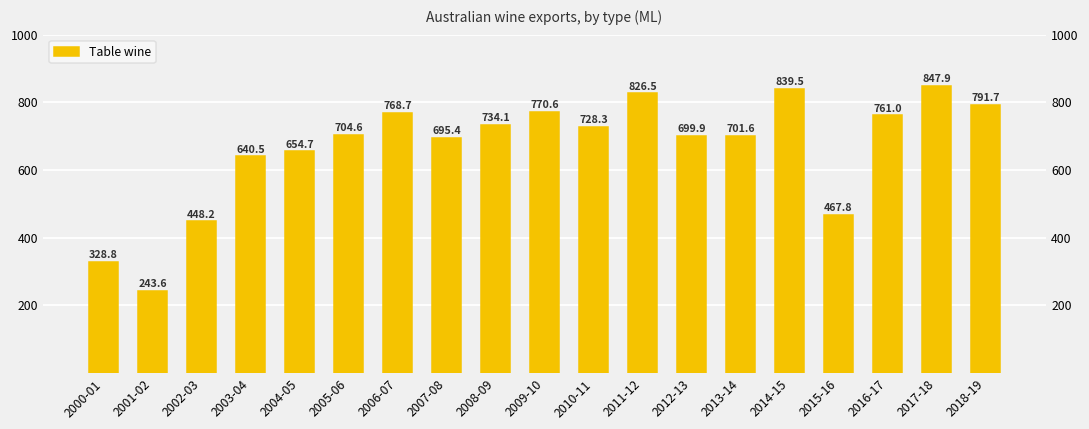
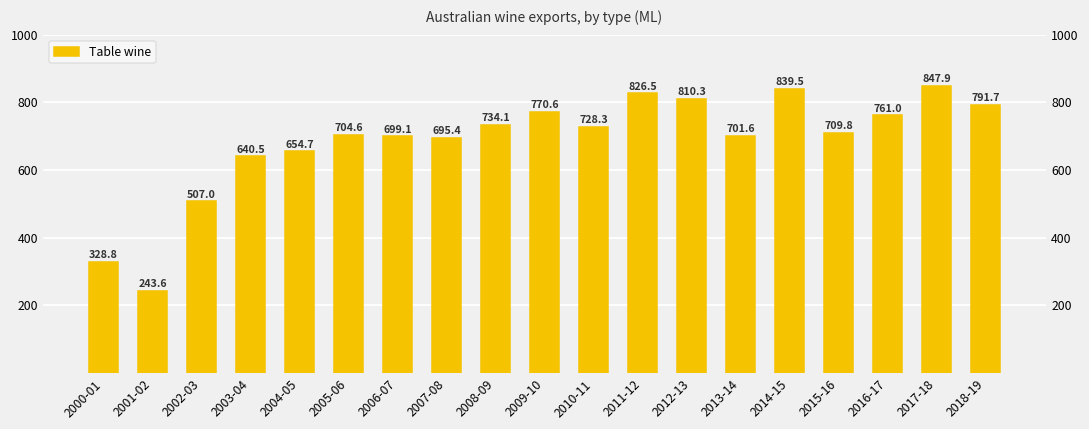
  {
    "2000-01": 328.8,
    "2001-02": 243.6,
-   "2002-03": 448.2,
+   "2002-03": 507.0,
    "2003-04": 640.5,
    "2004-05": 654.7,
    "2005-06": 704.6,
-   "2006-07": 768.7,
+   "2006-07": 699.1,
    "2007-08": 695.4,
    "2008-09": 734.1,
    "2009-10": 770.6,
    "2010-11": 728.3,
    "2011-12": 826.5,
-   "2012-13": 699.9,
+   "2012-13": 810.3,
    "2013-14": 701.6,
    "2014-15": 839.5,
-   "2015-16": 467.8,
+   "2015-16": 709.8,
    "2016-17": 761.0,
    "2017-18": 847.9,
    "2018-19": 791.7
  }
